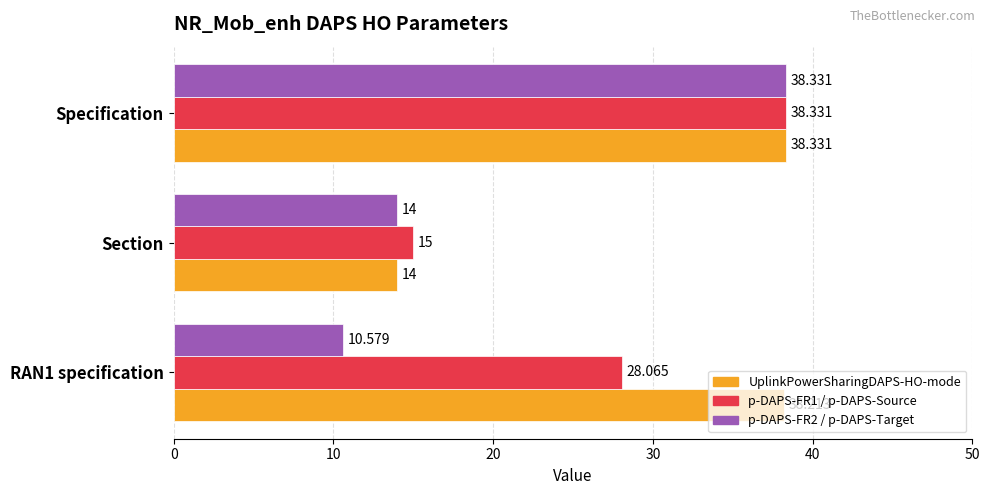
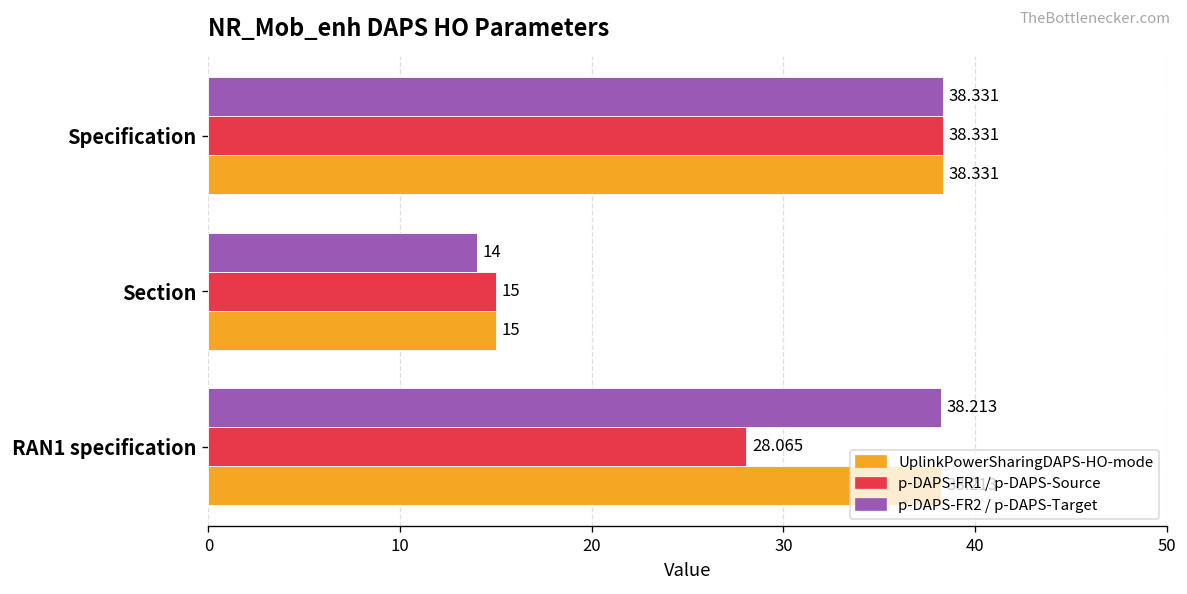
  {
    "UplinkPowerSharingDAPS-HO-mode": {
      "Specification": 38.331,
-     "Section": 14
+     "Section": 15
    },
    "p-DAPS-FR1 / p-DAPS-Source": {
      "Specification": 38.331,
      "Section": 15,
      "RAN1 specification": 28.065
    },
    "p-DAPS-FR2 / p-DAPS-Target": {
      "Specification": 38.331,
      "Section": 14,
-     "RAN1 specification": 10.579
+     "RAN1 specification": 38.213
    }
  }
